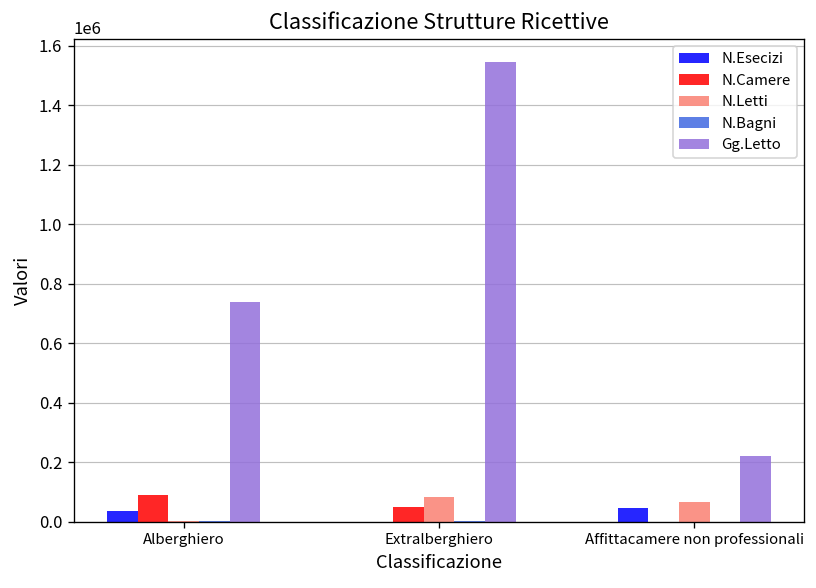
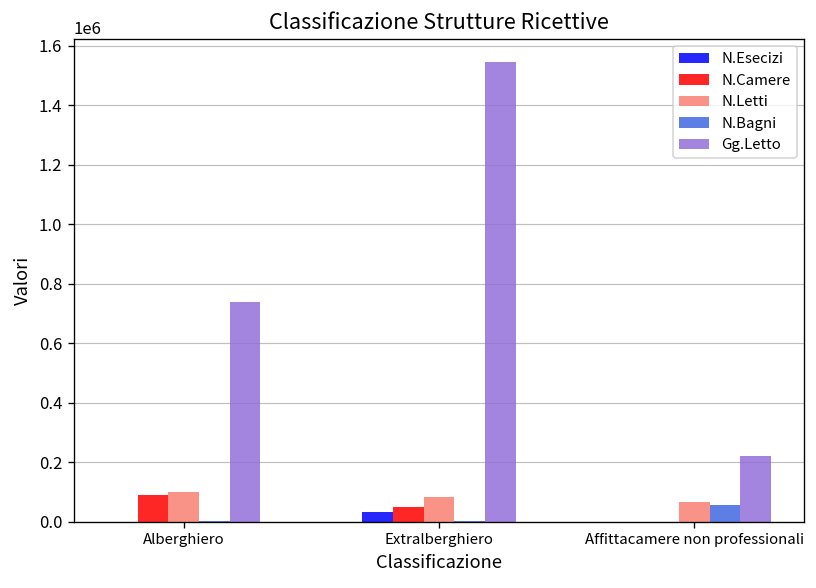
  {
    "N.Esecizi": {
-     "Alberghiero": 30000,
-     "Extralberghiero": 0,
-     "Affittacamere non professionali": 40000
+     "Alberghiero": 0,
+     "Extralberghiero": 30000,
+     "Affittacamere non professionali": 0
    },
    "N.Camere": {
      "Alberghiero": 90000,
      "Extralberghiero": 50000
    },
    "N.Letti": {
-     "Alberghiero": 0,
+     "Alberghiero": 100000,
      "Extralberghiero": 80000,
      "Affittacamere non professionali": 60000
    },
    "N.Bagni": {
-     "Affittacamere non professionali": 0
+     "Affittacamere non professionali": 60000
    },
    "Gg.Letto": {
      "Alberghiero": 740000,
      "Extralberghiero": 1550000,
      "Affittacamere non professionali": 220000
    }
  }
